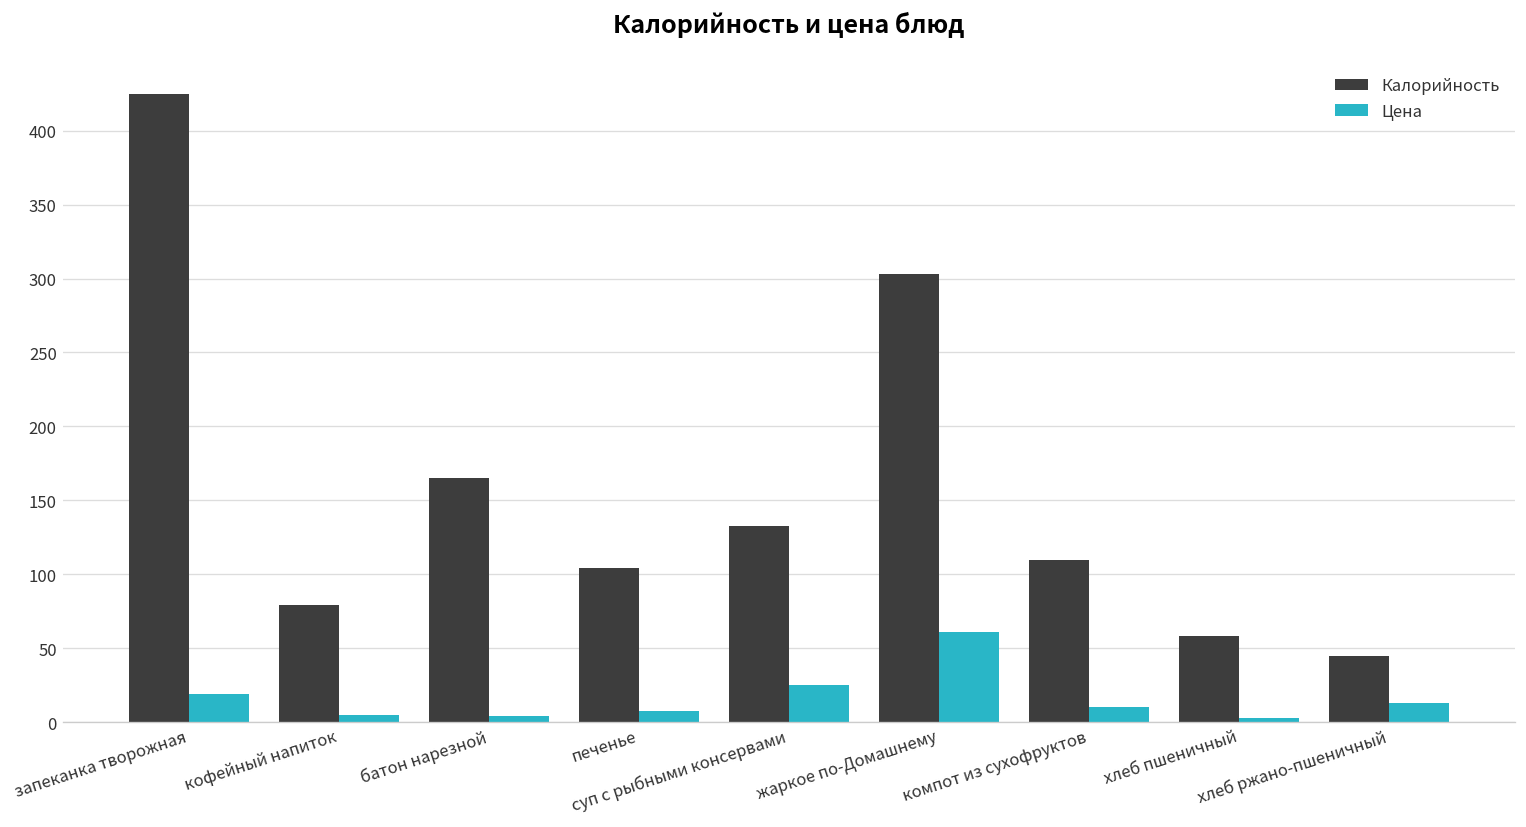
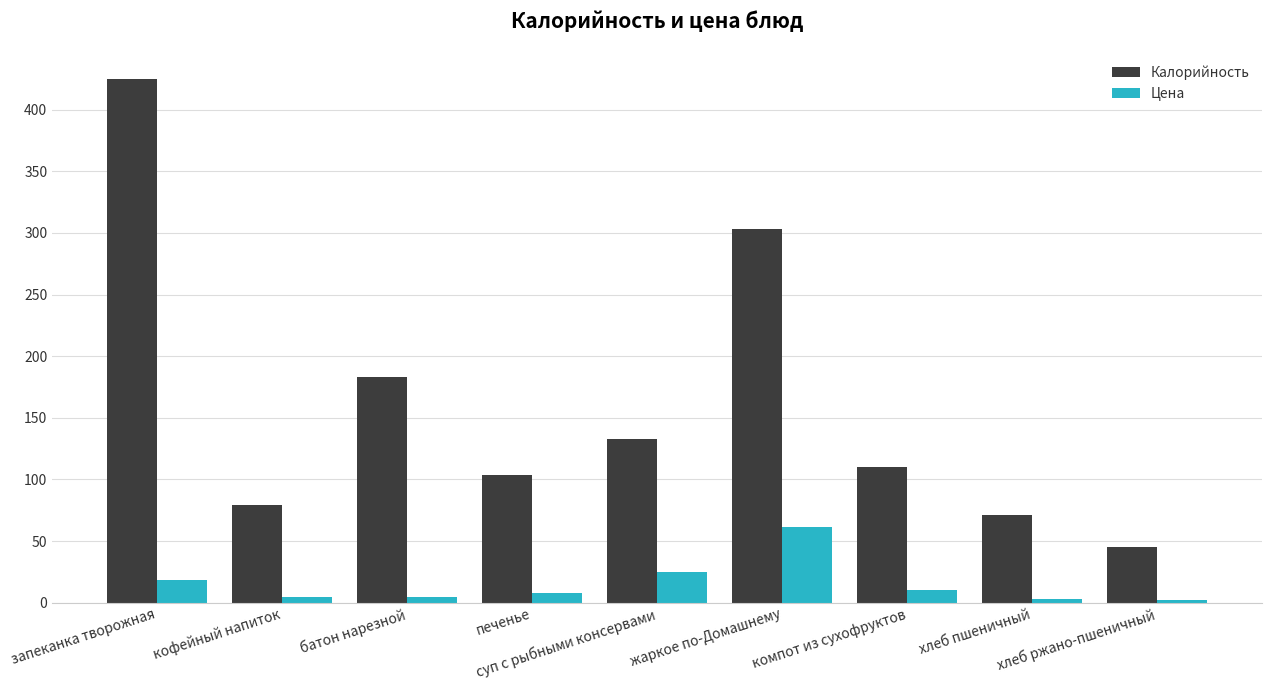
  {
    "Калорийность": {
      "запеканка творожная": 425,
      "кофейный напиток": 79,
-     "батон нарезной": 165,
+     "батон нарезной": 183,
      "печенье": 104,
      "суп с рыбными консервами": 133,
      "жаркое по-Домашнему": 303,
      "компот из сухофруктов": 110,
-     "хлеб пшеничный": 58,
+     "хлеб пшеничный": 71,
      "хлеб ржано-пшеничный": 45
    },
    "Цена": {
      "запеканка творожная": 19,
      "кофейный напиток": 5,
      "батон нарезной": 5,
      "печенье": 8,
      "суп с рыбными консервами": 25,
      "жаркое по-Домашнему": 61,
      "компот из сухофруктов": 10,
      "хлеб пшеничный": 3,
-     "хлеб ржано-пшеничный": 13
+     "хлеб ржано-пшеничный": 2
    }
  }
